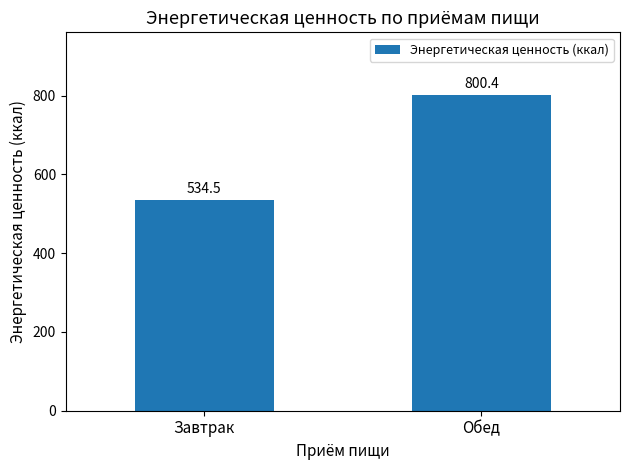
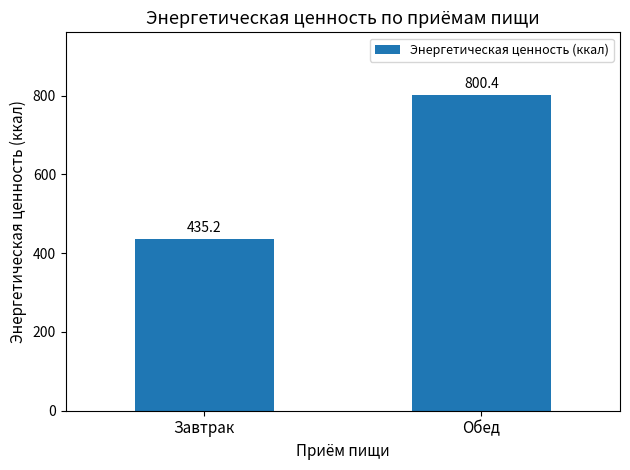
  {
-   "Завтрак": 534.5,
+   "Завтрак": 435.2,
    "Обед": 800.4
  }
